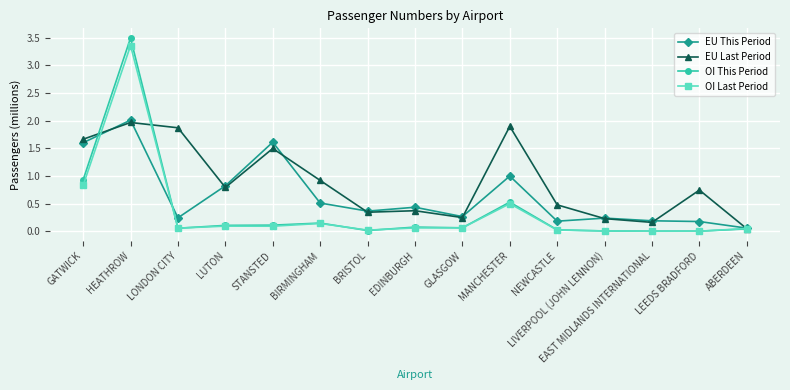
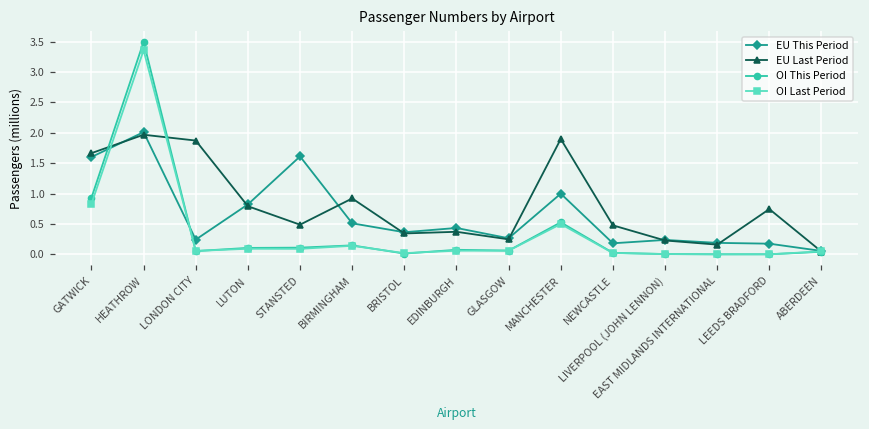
  {
    "EU Last Period": {
      "GATWICK": 1.7,
      "LONDON CITY": 1.9,
-     "STANSTED": 1.5,
+     "STANSTED": 0.5,
      "BIRMINGHAM": 0.9,
      "EDINBURGH": 0.4,
      "MANCHESTER": 1.9,
      "NEWCASTLE": 0.5,
      "LEEDS BRADFORD": 0.7
    }
  }
